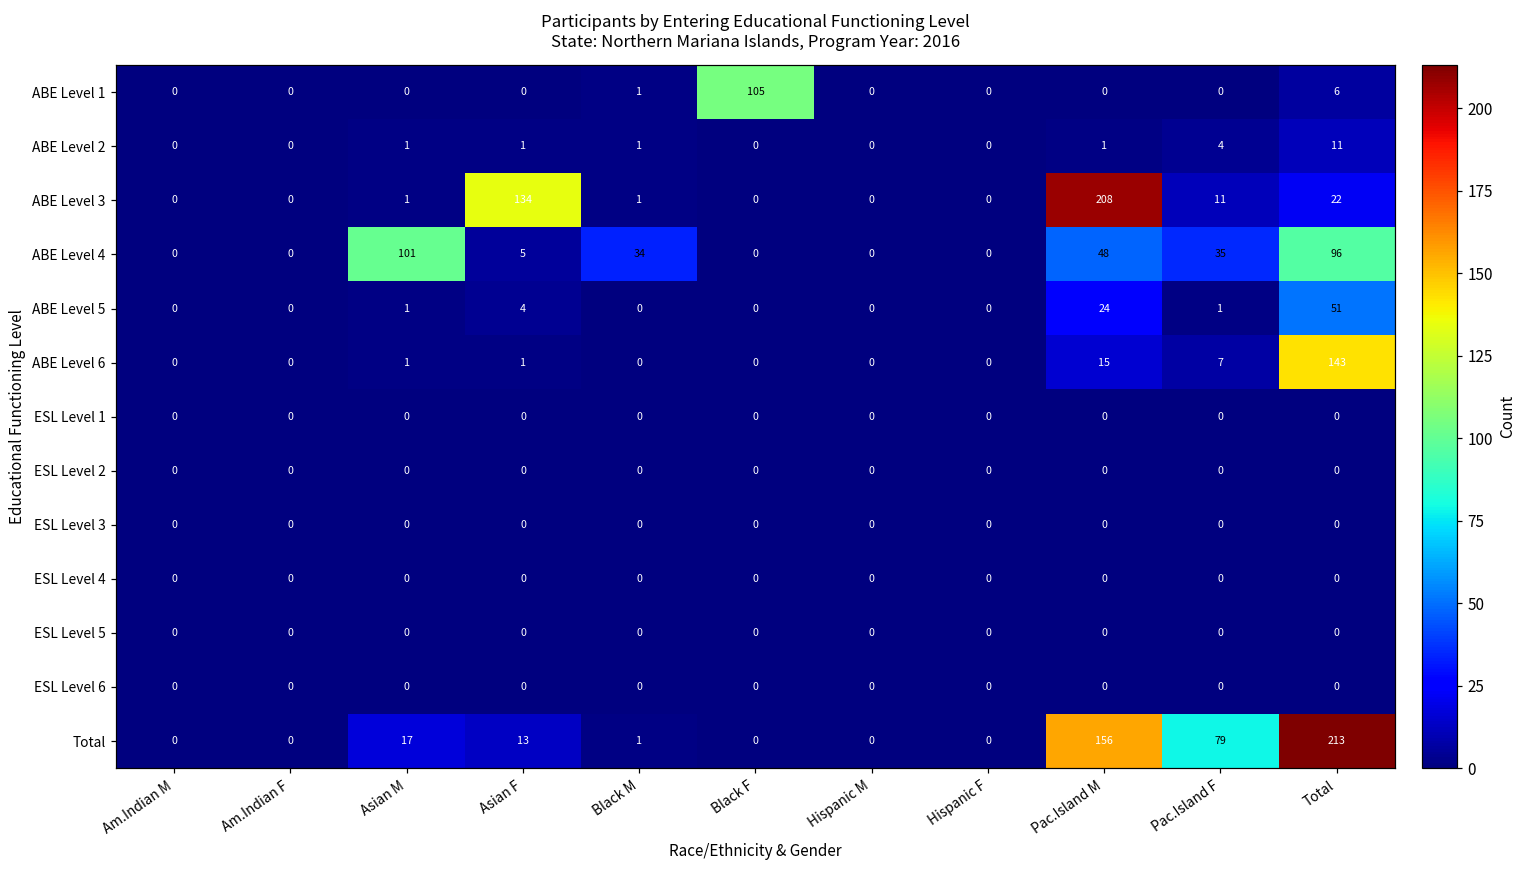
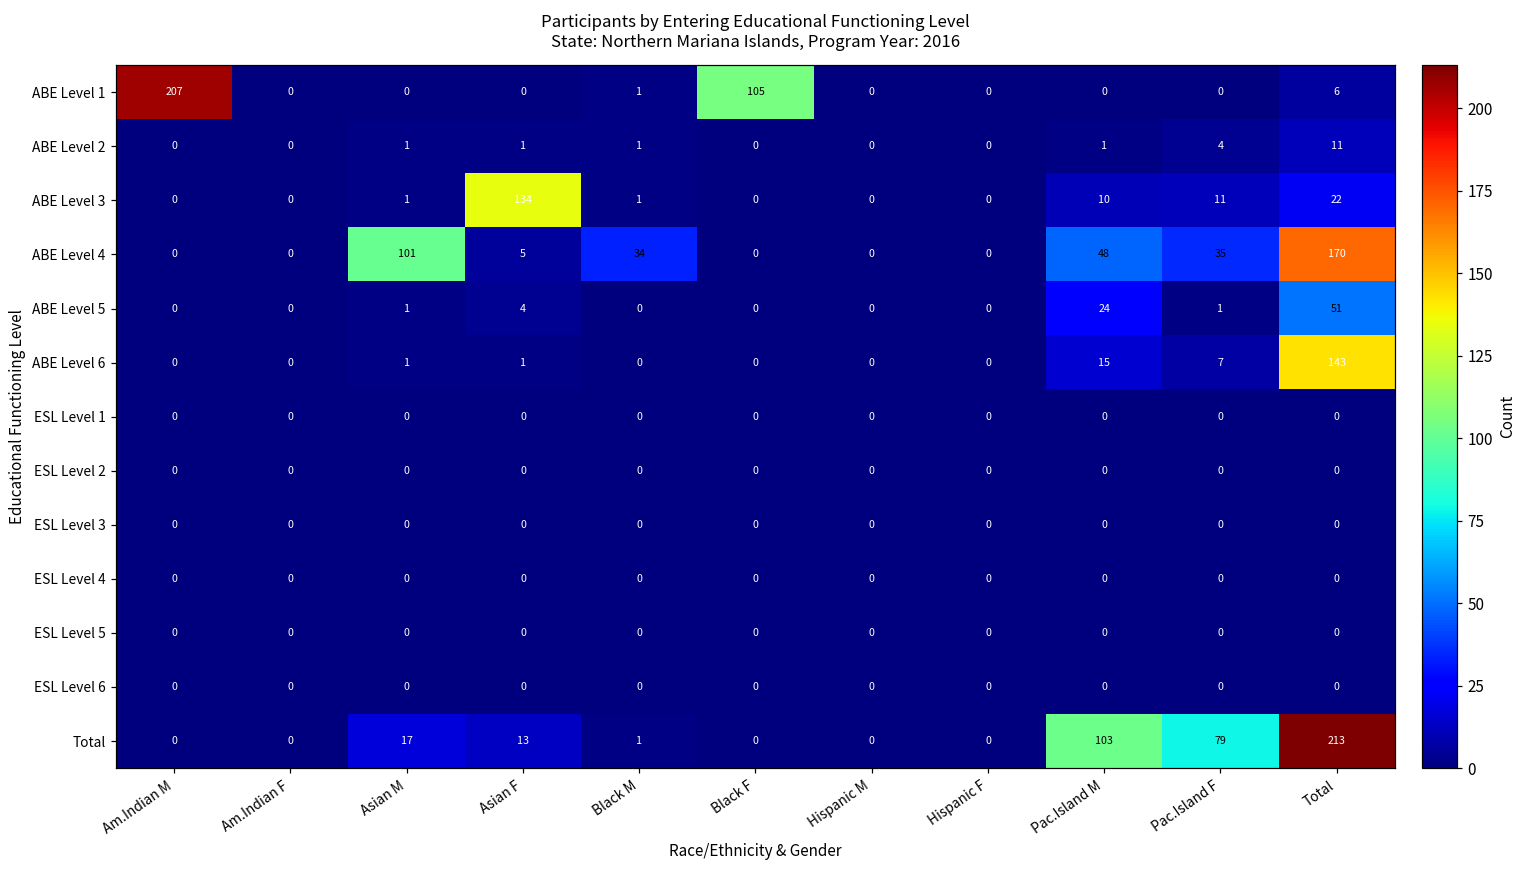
  {
    "ABE Level 1": {
-     "Am.Indian M": 0,
+     "Am.Indian M": 207,
      "Am.Indian F": 0,
      "Asian M": 0,
      "Asian F": 0,
      "Black M": 1,
      "Black F": 105,
      "Hispanic M": 0,
      "Hispanic F": 0,
      "Pac.Island M": 0,
      "Pac.Island F": 0,
      "Total": 6
    },
    "ABE Level 2": {
      "Am.Indian M": 0,
      "Am.Indian F": 0,
      "Asian M": 1,
      "Asian F": 1,
      "Black M": 1,
      "Black F": 0,
      "Hispanic M": 0,
      "Hispanic F": 0,
      "Pac.Island M": 1,
      "Pac.Island F": 4,
      "Total": 11
    },
    "ABE Level 3": {
      "Am.Indian M": 0,
      "Am.Indian F": 0,
      "Asian M": 1,
      "Asian F": 134,
      "Black M": 1,
      "Black F": 0,
      "Hispanic M": 0,
      "Hispanic F": 0,
-     "Pac.Island M": 208,
+     "Pac.Island M": 10,
      "Pac.Island F": 11,
      "Total": 22
    },
    "ABE Level 4": {
      "Am.Indian M": 0,
      "Am.Indian F": 0,
      "Asian M": 101,
      "Asian F": 5,
      "Black M": 34,
      "Black F": 0,
      "Hispanic M": 0,
      "Hispanic F": 0,
      "Pac.Island M": 48,
      "Pac.Island F": 35,
-     "Total": 96
+     "Total": 170
    },
    "ABE Level 5": {
      "Am.Indian M": 0,
      "Am.Indian F": 0,
      "Asian M": 1,
      "Asian F": 4,
      "Black M": 0,
      "Black F": 0,
      "Hispanic M": 0,
      "Hispanic F": 0,
      "Pac.Island M": 24,
      "Pac.Island F": 1,
      "Total": 51
    },
    "ABE Level 6": {
      "Am.Indian M": 0,
      "Am.Indian F": 0,
      "Asian M": 1,
      "Asian F": 1,
      "Black M": 0,
      "Black F": 0,
      "Hispanic M": 0,
      "Hispanic F": 0,
      "Pac.Island M": 15,
      "Pac.Island F": 7,
      "Total": 143
    },
    "ESL Level 1": {
      "Am.Indian M": 0,
      "Am.Indian F": 0,
      "Asian M": 0,
      "Asian F": 0,
      "Black M": 0,
      "Black F": 0,
      "Hispanic M": 0,
      "Hispanic F": 0,
      "Pac.Island M": 0,
      "Pac.Island F": 0,
      "Total": 0
    },
    "ESL Level 2": {
      "Am.Indian M": 0,
      "Am.Indian F": 0,
      "Asian M": 0,
      "Asian F": 0,
      "Black M": 0,
      "Black F": 0,
      "Hispanic M": 0,
      "Hispanic F": 0,
      "Pac.Island M": 0,
      "Pac.Island F": 0,
      "Total": 0
    },
    "ESL Level 3": {
      "Am.Indian M": 0,
      "Am.Indian F": 0,
      "Asian M": 0,
      "Asian F": 0,
      "Black M": 0,
      "Black F": 0,
      "Hispanic M": 0,
      "Hispanic F": 0,
      "Pac.Island M": 0,
      "Pac.Island F": 0,
      "Total": 0
    },
    "ESL Level 4": {
      "Am.Indian M": 0,
      "Am.Indian F": 0,
      "Asian M": 0,
      "Asian F": 0,
      "Black M": 0,
      "Black F": 0,
      "Hispanic M": 0,
      "Hispanic F": 0,
      "Pac.Island M": 0,
      "Pac.Island F": 0,
      "Total": 0
    },
    "ESL Level 5": {
      "Am.Indian M": 0,
      "Am.Indian F": 0,
      "Asian M": 0,
      "Asian F": 0,
      "Black M": 0,
      "Black F": 0,
      "Hispanic M": 0,
      "Hispanic F": 0,
      "Pac.Island M": 0,
      "Pac.Island F": 0,
      "Total": 0
    },
    "ESL Level 6": {
      "Am.Indian M": 0,
      "Am.Indian F": 0,
      "Asian M": 0,
      "Asian F": 0,
      "Black M": 0,
      "Black F": 0,
      "Hispanic M": 0,
      "Hispanic F": 0,
      "Pac.Island M": 0,
      "Pac.Island F": 0,
      "Total": 0
    },
    "Total": {
      "Am.Indian M": 0,
      "Am.Indian F": 0,
      "Asian M": 17,
      "Asian F": 13,
      "Black M": 1,
      "Black F": 0,
      "Hispanic M": 0,
      "Hispanic F": 0,
-     "Pac.Island M": 156,
+     "Pac.Island M": 103,
      "Pac.Island F": 79,
      "Total": 213
    }
  }
